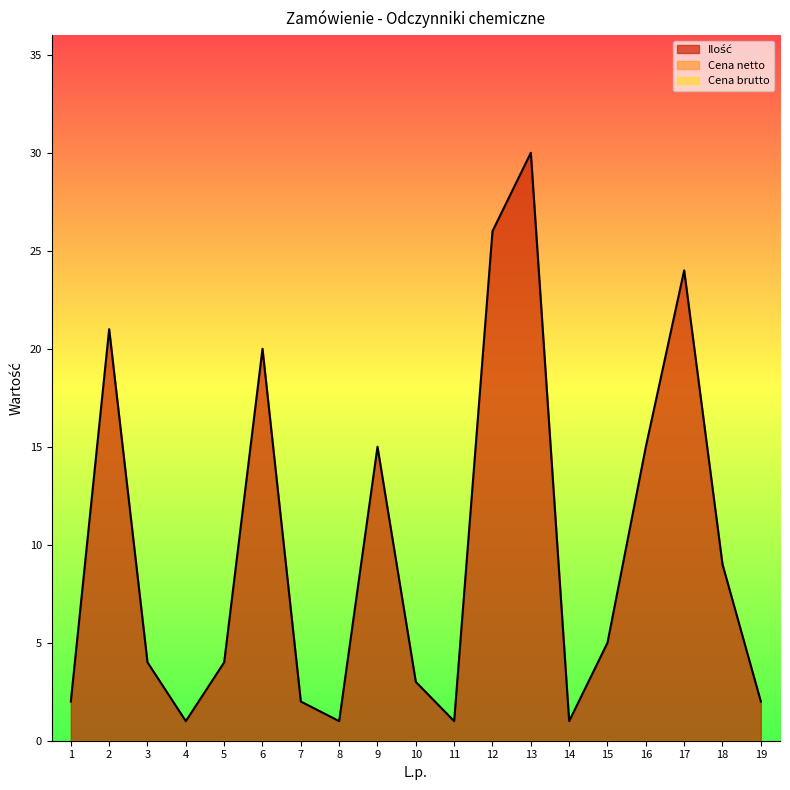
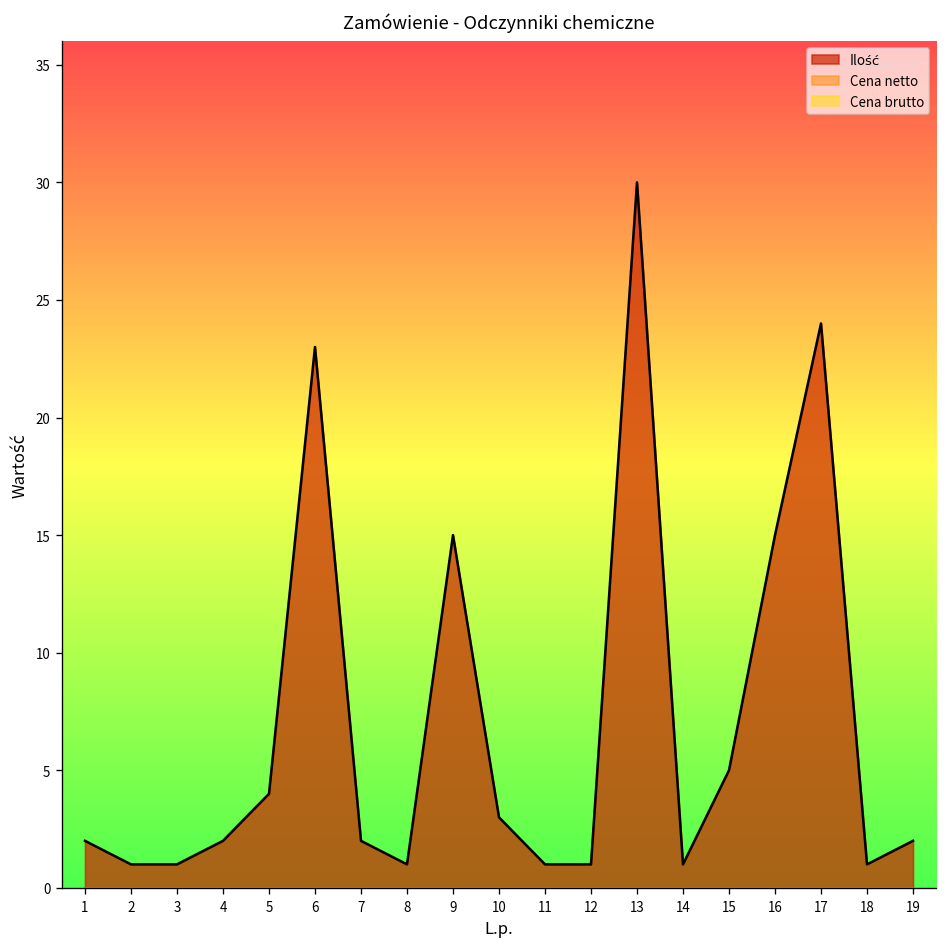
  {
    "Ilość": {
      "1": 2,
-     "2": 21,
-     "3": 4,
-     "4": 1,
+     "2": 1,
+     "3": 1,
+     "4": 2,
      "5": 4,
-     "6": 20,
+     "6": 23,
      "7": 2,
      "8": 1,
      "9": 15,
      "10": 3,
      "11": 1,
-     "12": 26,
+     "12": 1,
      "13": 30,
      "14": 1,
      "15": 5,
      "16": 15,
      "17": 24,
-     "18": 9,
+     "18": 1,
      "19": 2
    },
    "Cena brutto": {
      "1": 0,
      "2": 0,
      "3": 0,
      "4": 0,
      "5": 0,
      "6": 0,
      "7": 0,
      "8": 0,
      "9": 0,
      "10": 0,
      "11": 0,
      "12": 0,
      "13": 0,
      "14": 0,
      "15": 0,
      "16": 0,
      "17": 0,
      "18": 0,
      "19": 0
    }
  }
